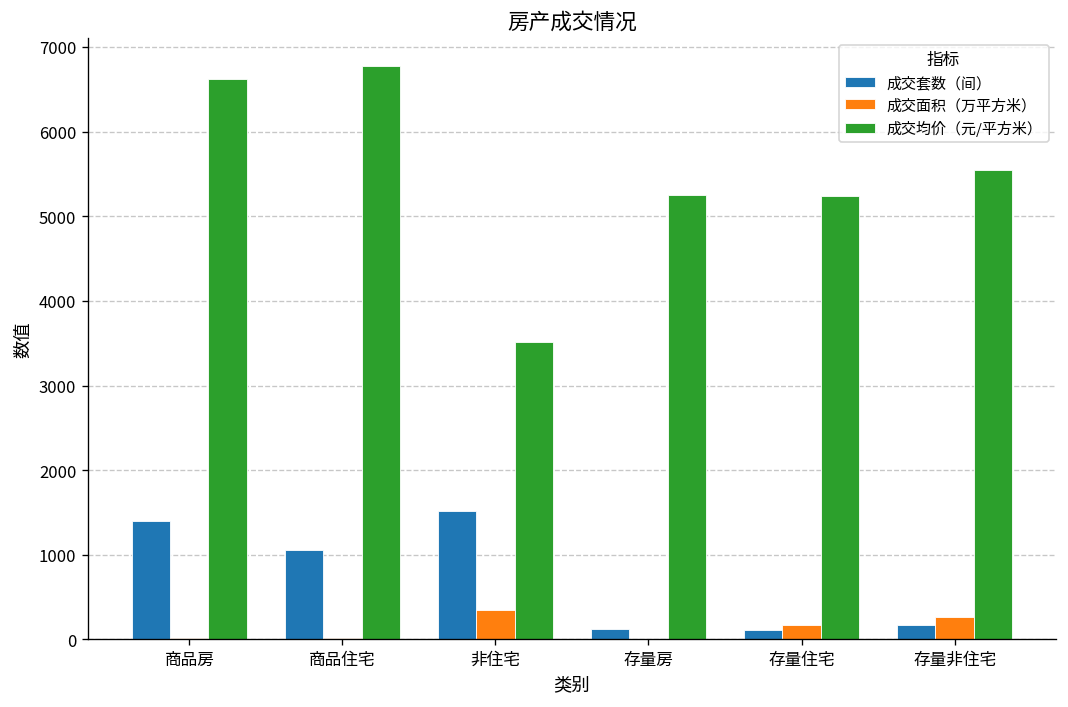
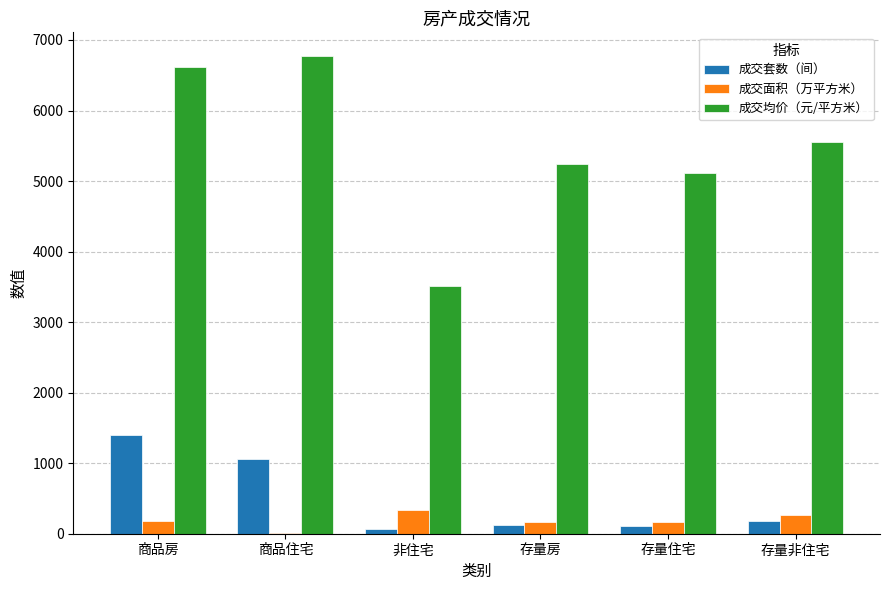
  {
    "成交套数（间）": {
      "商品房": 1400,
      "商品住宅": 1100,
-     "非住宅": 1500,
+     "非住宅": 100,
      "存量房": 100,
      "存量住宅": 100,
      "存量非住宅": 200
    },
    "成交面积（万平方米）": {
-     "商品房": 0,
+     "商品房": 200,
      "非住宅": 300,
-     "存量房": 0,
+     "存量房": 200,
      "存量住宅": 200,
      "存量非住宅": 300
    },
    "成交均价（元/平方米）": {
      "商品房": 6600,
      "商品住宅": 6800,
      "非住宅": 3500,
      "存量房": 5200,
-     "存量住宅": 5200,
+     "存量住宅": 5100,
      "存量非住宅": 5600
    }
  }
